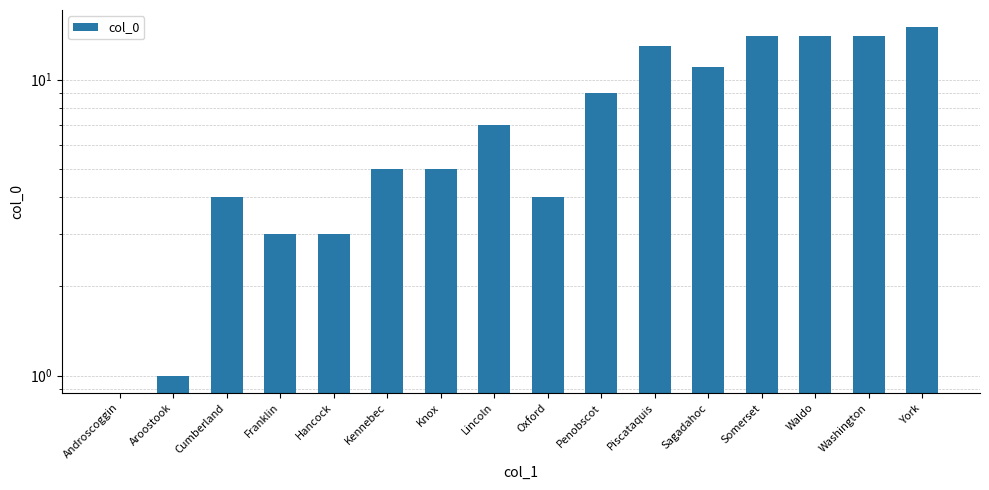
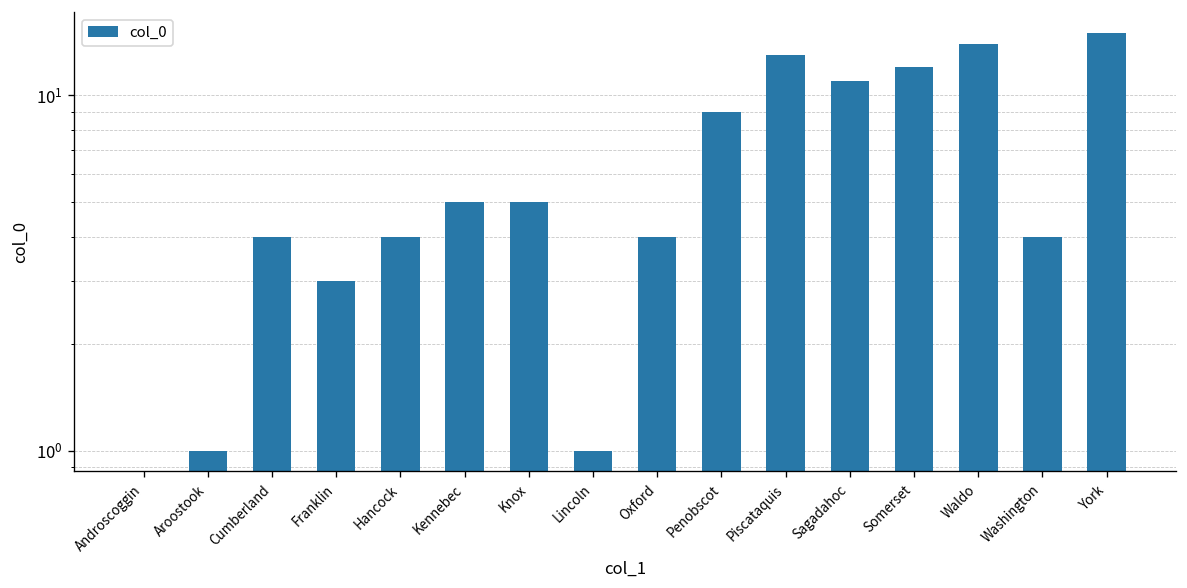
  {
    "Aroostook": 1,
    "Cumberland": 4,
    "Franklin": 3,
-   "Hancock": 3,
+   "Hancock": 4,
    "Kennebec": 5,
    "Knox": 5,
-   "Lincoln": 7,
+   "Lincoln": 1,
    "Oxford": 4,
    "Penobscot": 9,
    "Piscataquis": 13,
    "Sagadahoc": 11,
-   "Somerset": 14,
+   "Somerset": 12,
    "Waldo": 14,
-   "Washington": 14,
+   "Washington": 4,
    "York": 15
  }
